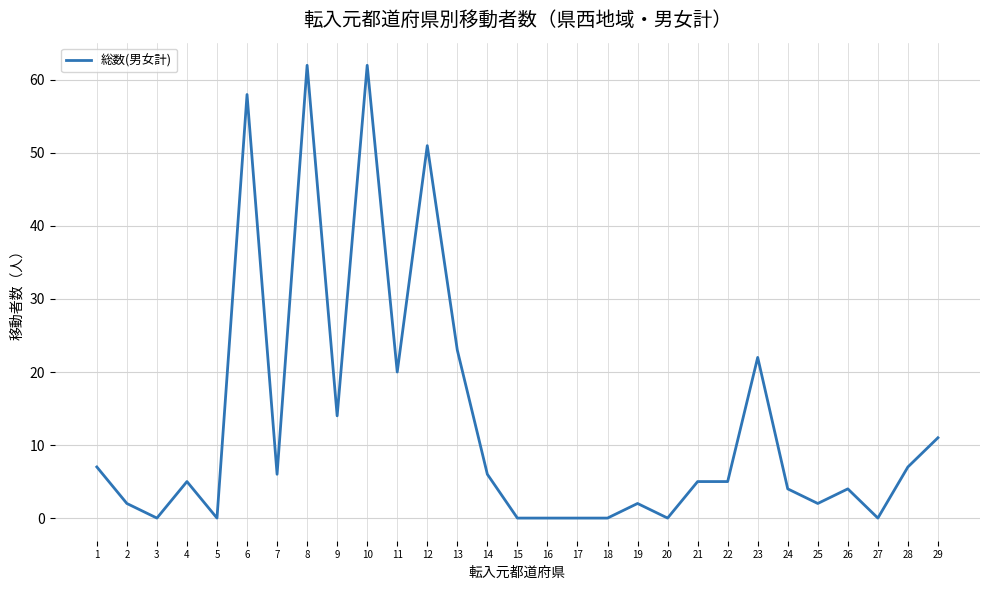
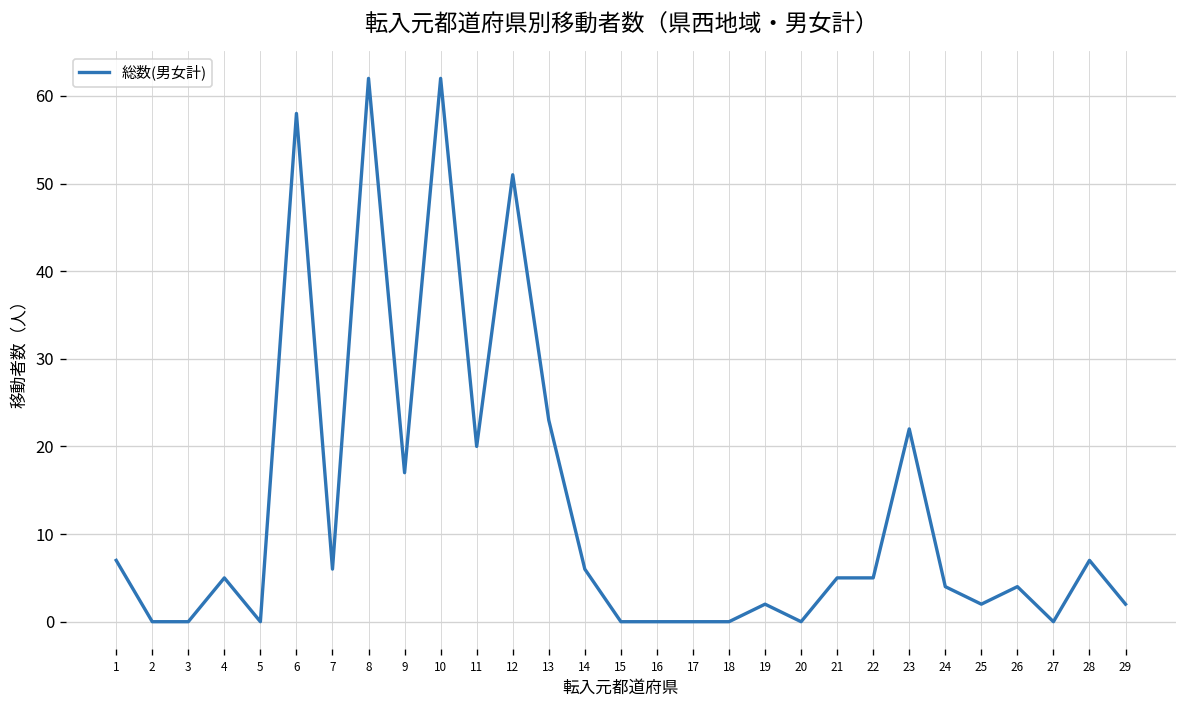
  {
    "1": 7,
-   "2": 2,
+   "2": 0,
    "3": 0,
    "4": 5,
    "5": 0,
    "6": 58,
    "7": 6,
    "8": 62,
-   "9": 14,
+   "9": 17,
    "10": 62,
    "11": 20,
    "12": 51,
    "13": 23,
    "14": 6,
    "15": 0,
    "16": 0,
    "17": 0,
    "18": 0,
    "19": 2,
    "20": 0,
    "21": 5,
    "22": 5,
    "23": 22,
    "24": 4,
    "25": 2,
    "26": 4,
    "27": 0,
    "28": 7,
-   "29": 11
+   "29": 2
  }
